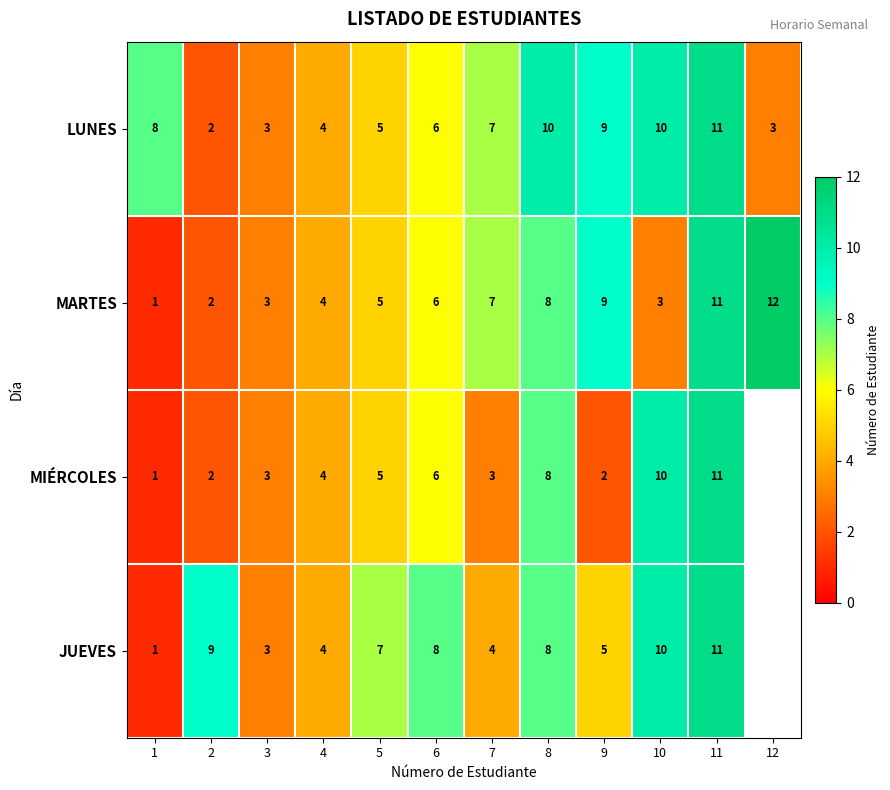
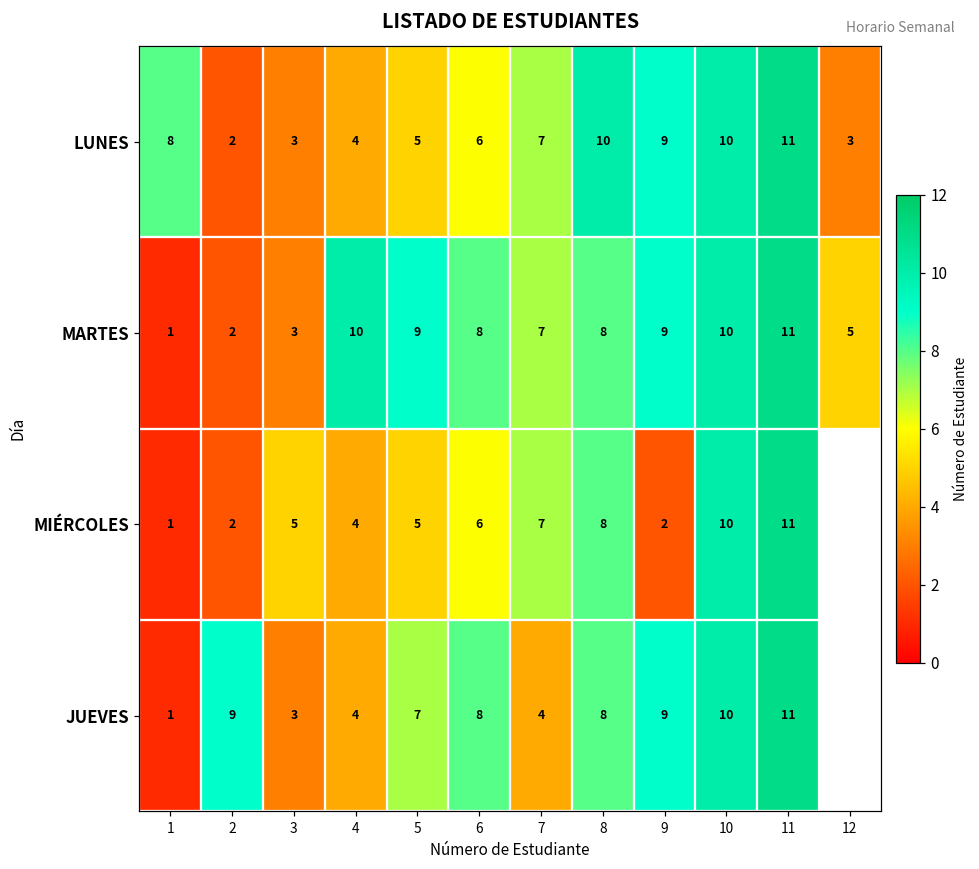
  {
    "LUNES": {
      "1": 8,
      "2": 2,
      "3": 3,
      "4": 4,
      "5": 5,
      "6": 6,
      "7": 7,
      "8": 10,
      "9": 9,
      "10": 10,
      "11": 11,
      "12": 3
    },
    "MARTES": {
      "1": 1,
      "2": 2,
      "3": 3,
-     "4": 4,
-     "5": 5,
-     "6": 6,
+     "4": 10,
+     "5": 9,
+     "6": 8,
      "7": 7,
      "8": 8,
      "9": 9,
-     "10": 3,
+     "10": 10,
      "11": 11,
-     "12": 12
+     "12": 5
    },
    "MIÉRCOLES": {
      "1": 1,
      "2": 2,
-     "3": 3,
+     "3": 5,
      "4": 4,
      "5": 5,
      "6": 6,
-     "7": 3,
+     "7": 7,
      "8": 8,
      "9": 2,
      "10": 10,
      "11": 11
    },
    "JUEVES": {
      "1": 1,
      "2": 9,
      "3": 3,
      "4": 4,
      "5": 7,
      "6": 8,
      "7": 4,
      "8": 8,
-     "9": 5,
+     "9": 9,
      "10": 10,
      "11": 11
    }
  }
